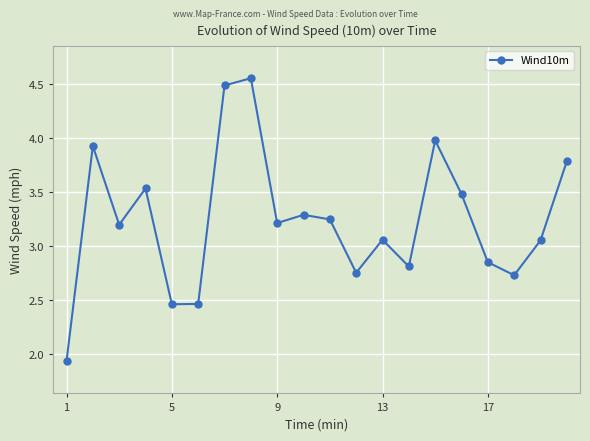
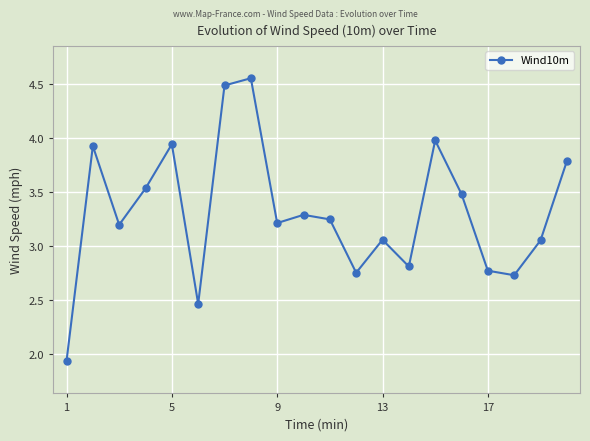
  {
    "1": 1.94,
-   "5": 2.46,
+   "5": 3.95,
    "9": 3.22,
    "13": 3.06,
-   "17": 2.85
+   "17": 2.77
  }
